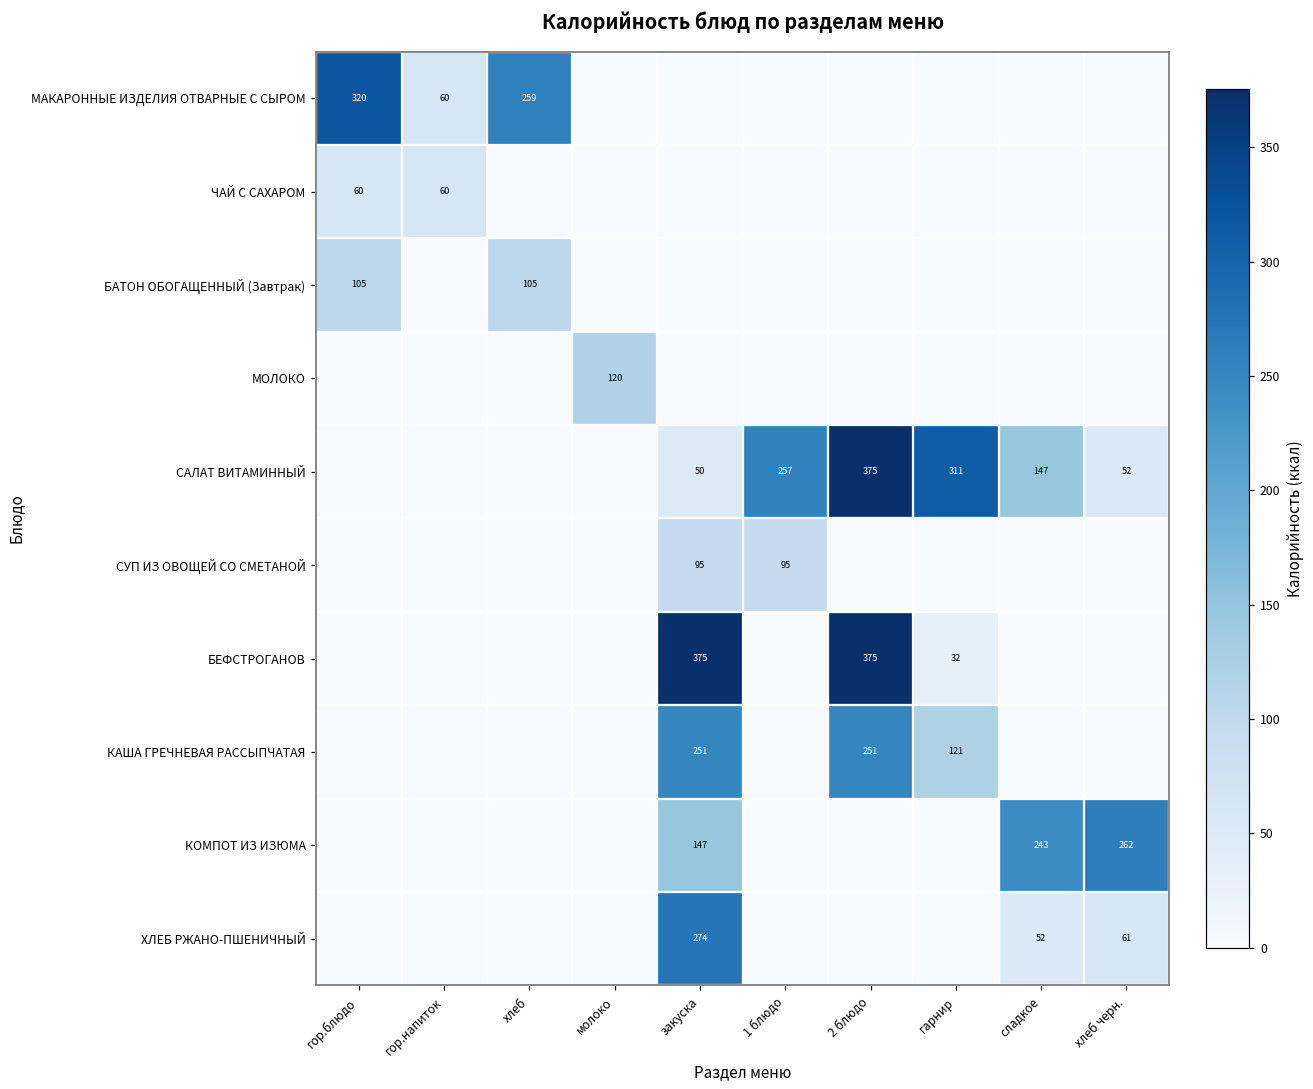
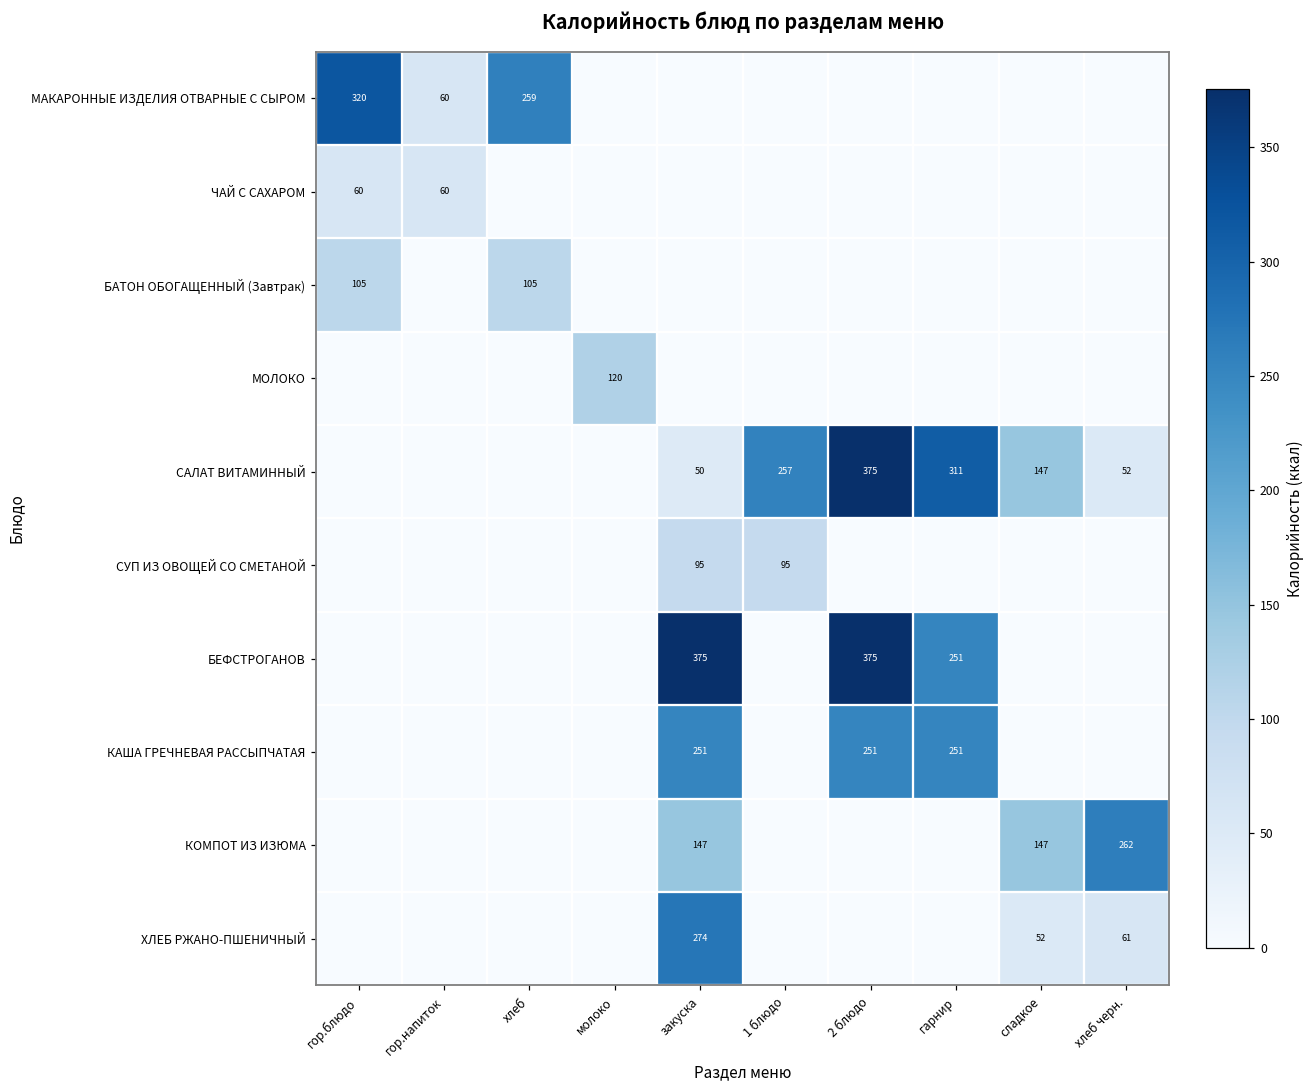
  {
    "МАКАРОННЫЕ ИЗДЕЛИЯ ОТВАРНЫЕ С СЫРОМ": {
      "гор.блюдо": 320,
      "гор.напиток": 60,
      "хлеб": 259
    },
    "ЧАЙ С САХАРОМ": {
      "гор.блюдо": 60,
      "гор.напиток": 60
    },
    "БАТОН ОБОГАЩЕННЫЙ (Завтрак)": {
      "гор.блюдо": 105,
      "хлеб": 105
    },
    "МОЛОКО": {
      "молоко": 120
    },
    "САЛАТ ВИТАМИННЫЙ": {
      "закуска": 50,
      "1 блюдо": 257,
      "2 блюдо": 375,
      "гарнир": 311,
      "сладкое": 147,
      "хлеб черн.": 52
    },
    "СУП ИЗ ОВОЩЕЙ СО СМЕТАНОЙ": {
      "закуска": 95,
      "1 блюдо": 95
    },
    "БЕФСТРОГАНОВ": {
      "закуска": 375,
      "2 блюдо": 375,
-     "гарнир": 32
+     "гарнир": 251
    },
    "КАША ГРЕЧНЕВАЯ РАССЫПЧАТАЯ": {
      "закуска": 251,
      "2 блюдо": 251,
-     "гарнир": 121
+     "гарнир": 251
    },
    "КОМПОТ ИЗ ИЗЮМА": {
      "закуска": 147,
-     "сладкое": 243,
+     "сладкое": 147,
      "хлеб черн.": 262
    },
    "ХЛЕБ РЖАНО-ПШЕНИЧНЫЙ": {
      "закуска": 274,
      "сладкое": 52,
      "хлеб черн.": 61
    }
  }
